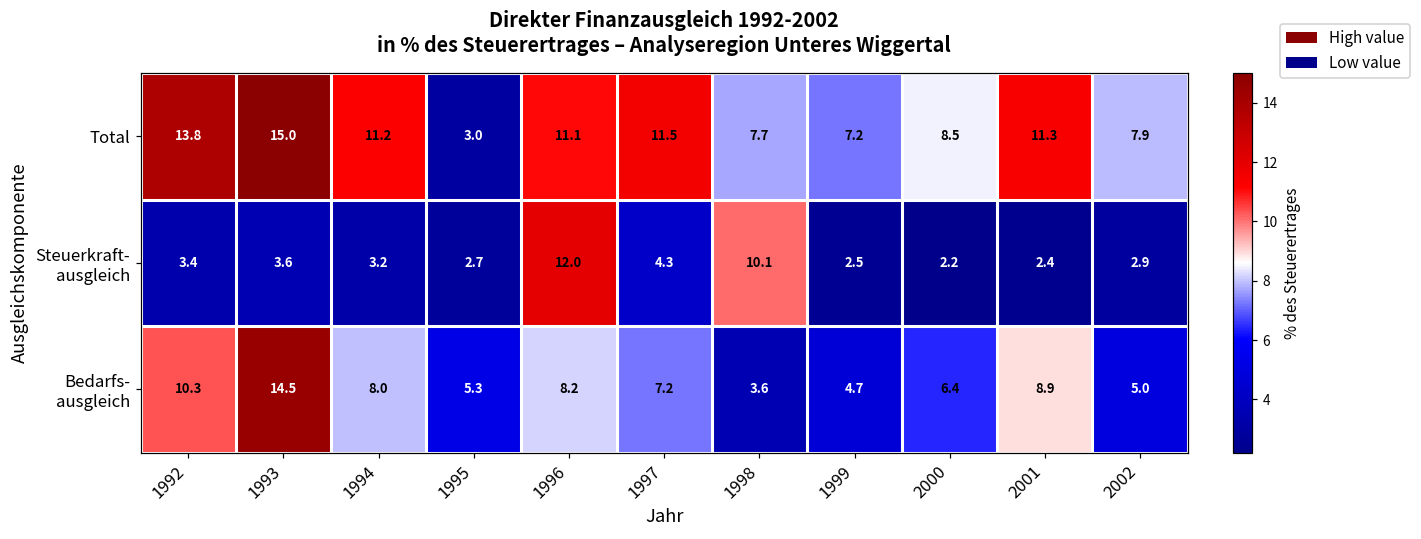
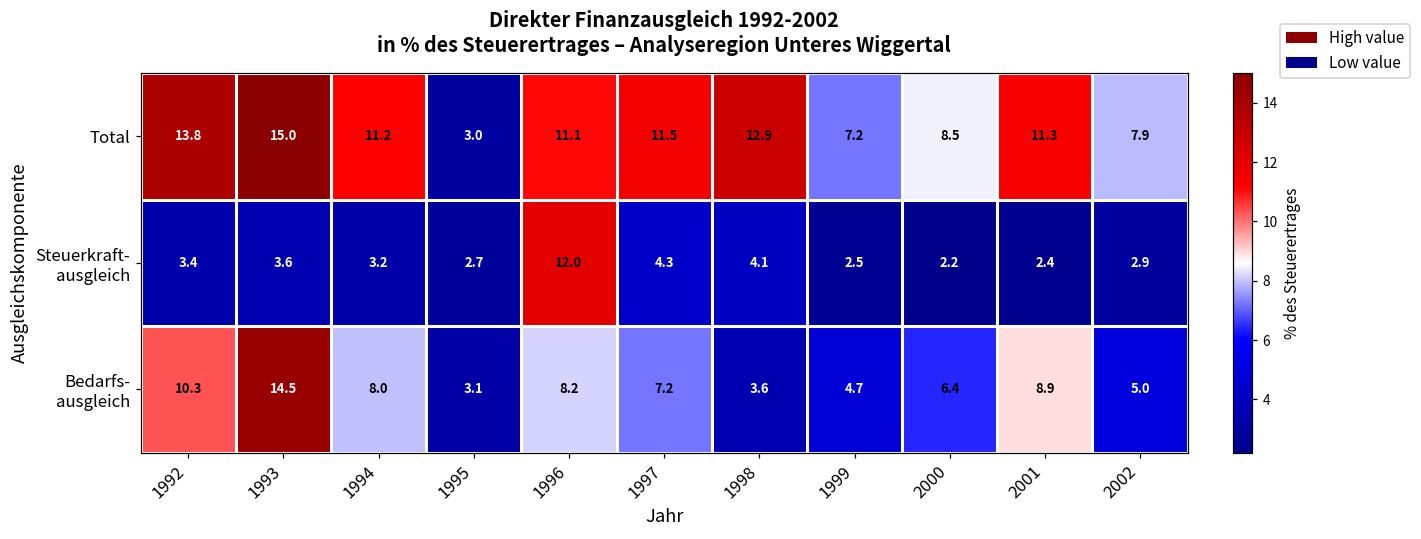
  {
    "Total": {
      "1992": 13.8,
      "1993": 15.0,
      "1994": 11.2,
      "1995": 3.0,
      "1996": 11.1,
      "1997": 11.5,
-     "1998": 7.7,
+     "1998": 12.9,
      "1999": 7.2,
      "2000": 8.5,
      "2001": 11.3,
      "2002": 7.9
    },
    "Steuerkraft- ausgleich": {
      "1992": 3.4,
      "1993": 3.6,
      "1994": 3.2,
      "1995": 2.7,
      "1996": 12.0,
      "1997": 4.3,
-     "1998": 10.1,
+     "1998": 4.1,
      "1999": 2.5,
      "2000": 2.2,
      "2001": 2.4,
      "2002": 2.9
    },
    "Bedarfs- ausgleich": {
      "1992": 10.3,
      "1993": 14.5,
      "1994": 8.0,
-     "1995": 5.3,
+     "1995": 3.1,
      "1996": 8.2,
      "1997": 7.2,
      "1998": 3.6,
      "1999": 4.7,
      "2000": 6.4,
      "2001": 8.9,
      "2002": 5.0
    }
  }
